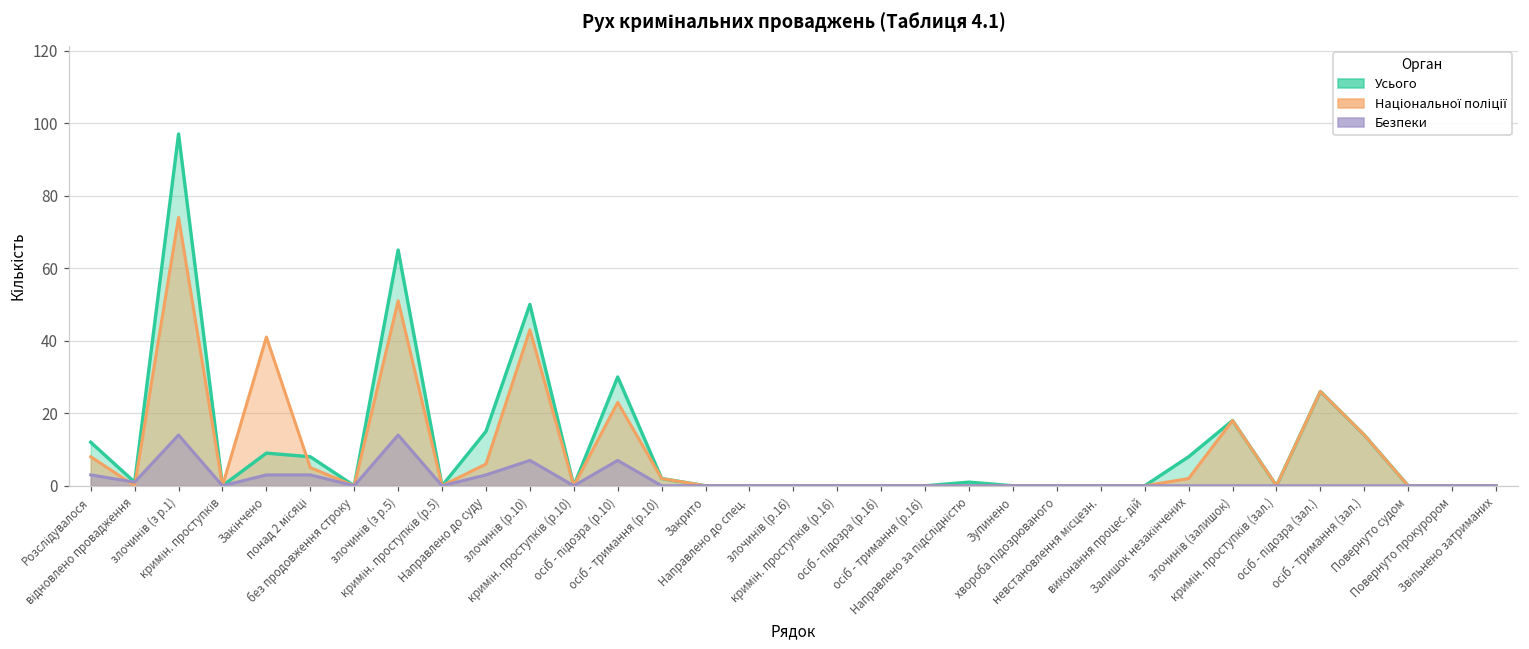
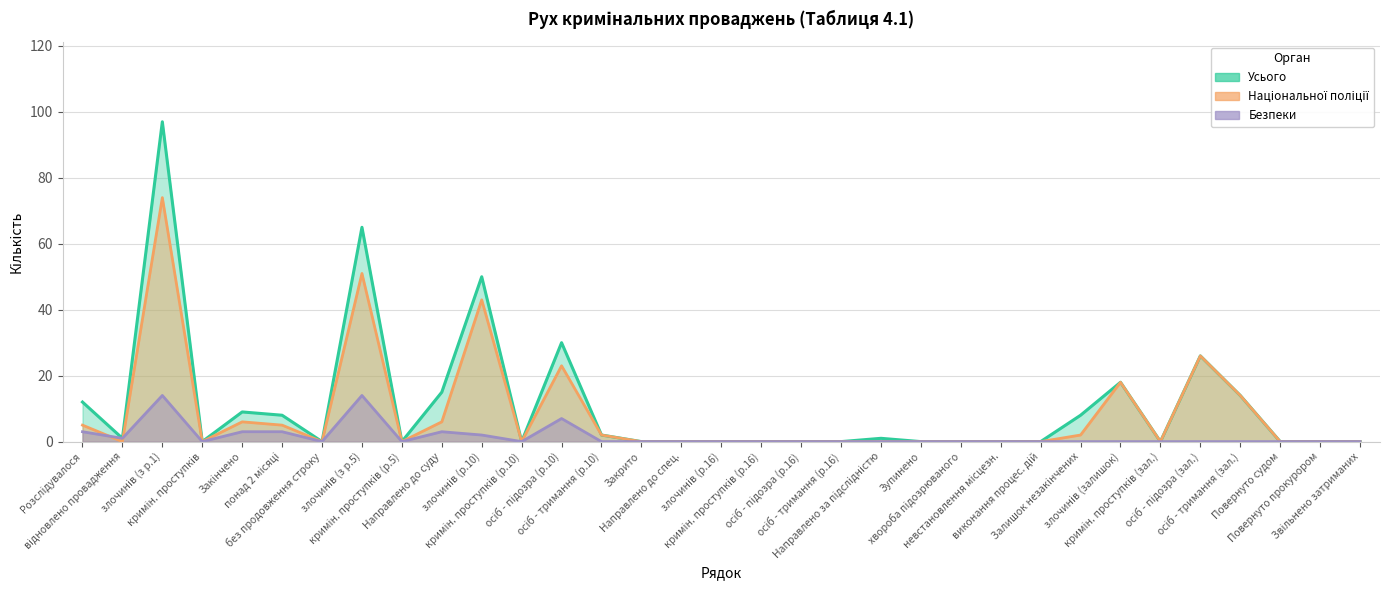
  {
    "Усього": {
      "Розслідувалося": 12,
      "злочинів (з р.1)": 97,
      "Закінчено": 9,
      "понад 2 місяці": 8,
      "злочинів (з р.5)": 65,
      "Направлено до суду": 15,
      "злочинів (р.10)": 50,
      "осіб - підозра (р.10)": 30,
      "Направлено за підслідністю": 1,
      "Залишок незакінчених": 8
    },
    "Національної поліції": {
-     "Розслідувалося": 8,
+     "Розслідувалося": 5,
      "відновлено провадження": 0,
      "злочинів (з р.1)": 74,
-     "Закінчено": 41,
+     "Закінчено": 6,
      "понад 2 місяці": 5,
      "злочинів (з р.5)": 51,
      "Направлено до суду": 6,
      "злочинів (р.10)": 43,
      "осіб - підозра (р.10)": 23,
      "Залишок незакінчених": 2
    },
    "Безпеки": {
      "Розслідувалося": 3,
      "злочинів (з р.1)": 14,
      "Закінчено": 3,
      "понад 2 місяці": 3,
      "злочинів (з р.5)": 14,
      "Направлено до суду": 3,
-     "злочинів (р.10)": 7,
+     "злочинів (р.10)": 2,
      "осіб - підозра (р.10)": 7,
      "осіб - тримання (р.10)": 0,
      "Залишок незакінчених": 0,
      "злочинів (залишок)": 0,
      "осіб - підозра (зал.)": 0,
      "осіб - тримання (зал.)": 0
    }
  }
